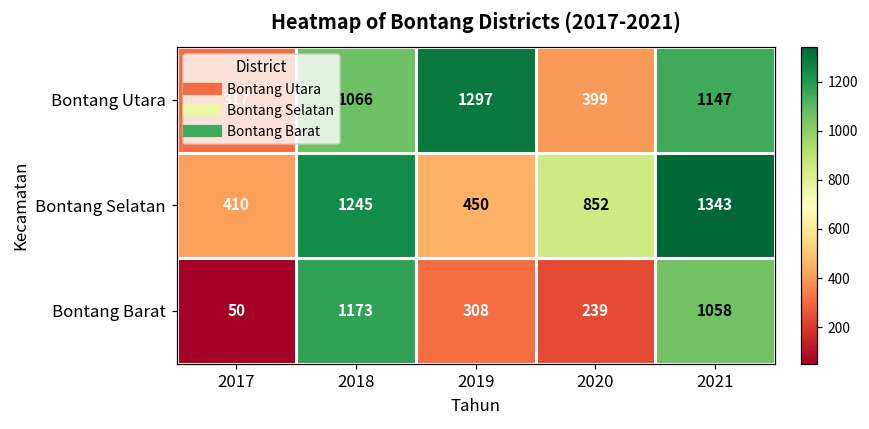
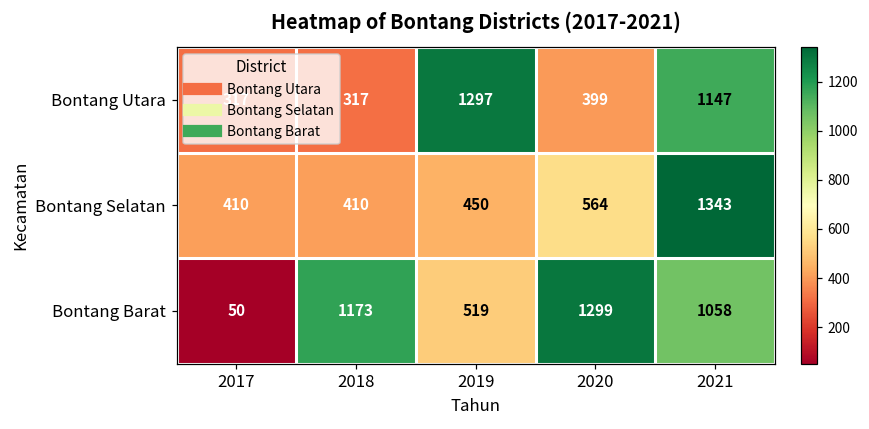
  {
    "Bontang Utara": {
-     "2018": 1066,
+     "2018": 317,
      "2019": 1297,
      "2020": 399,
      "2021": 1147
    },
    "Bontang Selatan": {
      "2017": 410,
-     "2018": 1245,
+     "2018": 410,
      "2019": 450,
-     "2020": 852,
+     "2020": 564,
      "2021": 1343
    },
    "Bontang Barat": {
      "2017": 50,
      "2018": 1173,
-     "2019": 308,
-     "2020": 239,
+     "2019": 519,
+     "2020": 1299,
      "2021": 1058
    }
  }
